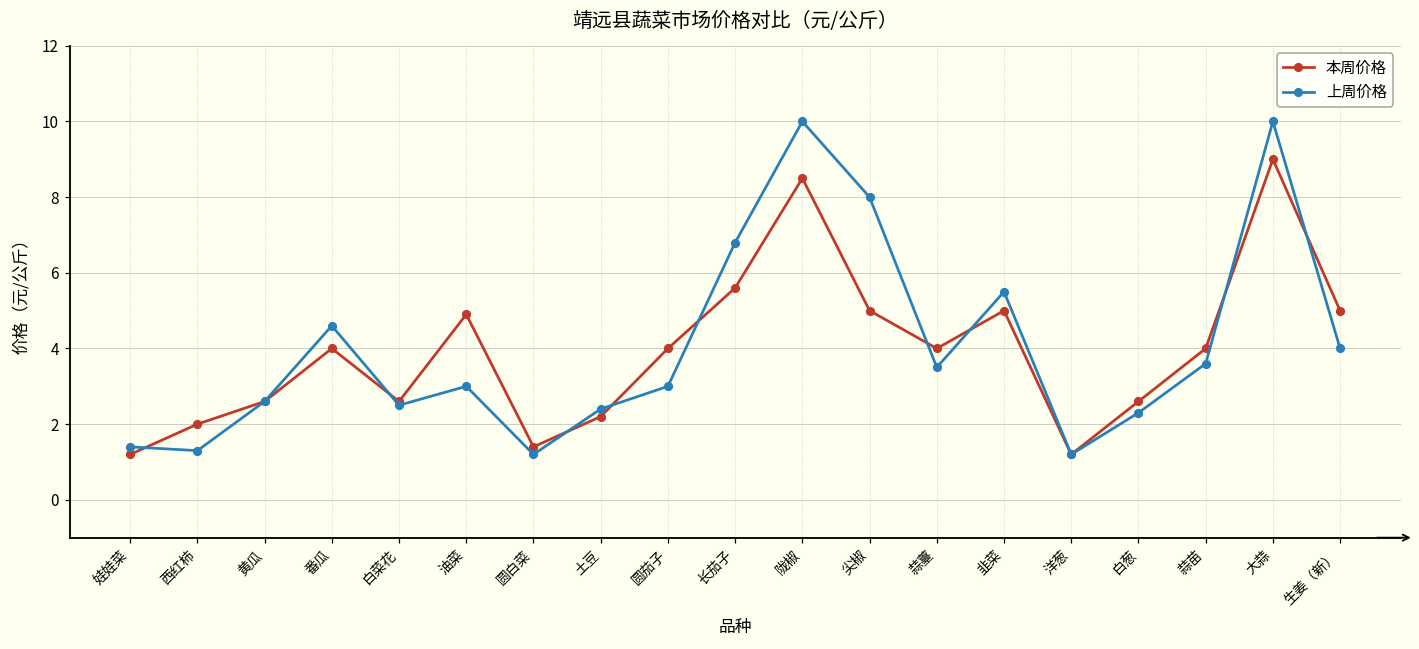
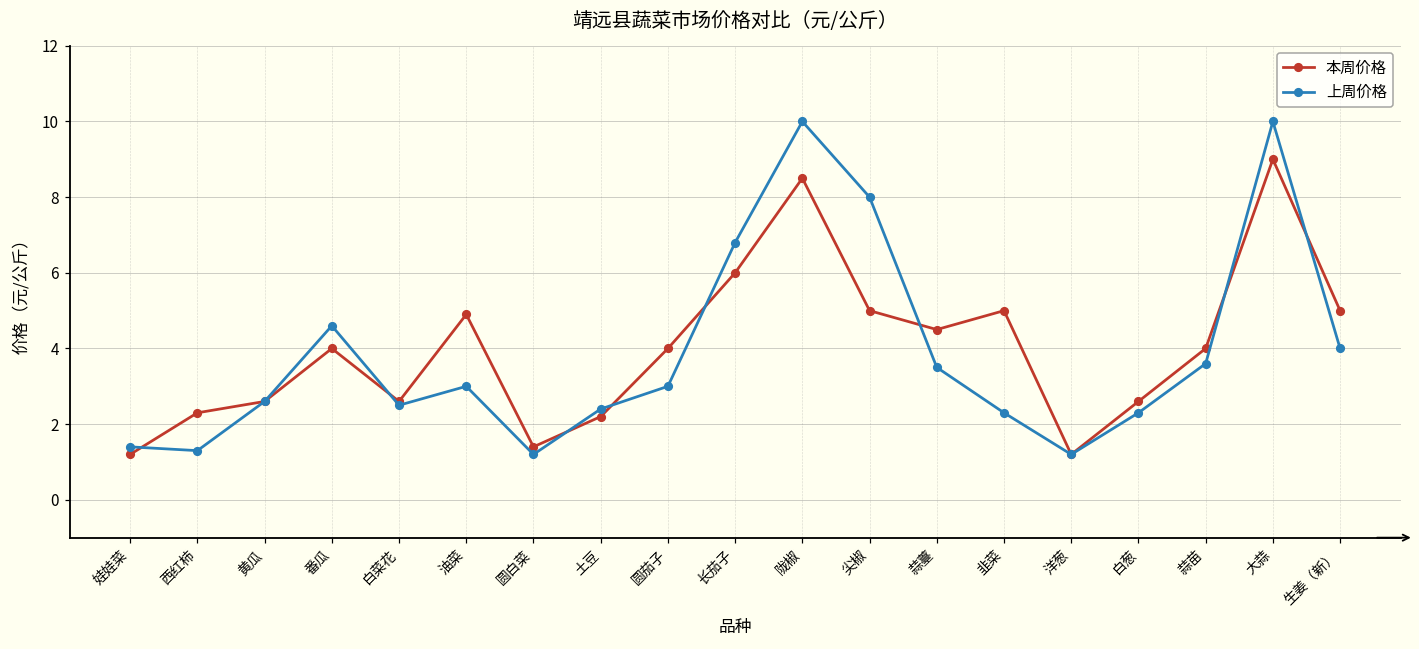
  {
    "本周价格": {
      "娃娃菜": 1.2,
-     "西红柿": 2.0,
+     "西红柿": 2.3,
      "番瓜": 4.0,
      "白菜花": 2.6,
      "油菜": 4.9,
      "圆白菜": 1.4,
      "土豆": 2.2,
      "圆茄子": 4.0,
-     "长茄子": 5.6,
+     "长茄子": 6.0,
      "陇椒": 8.5,
      "尖椒": 5.0,
-     "蒜薹": 4.0,
+     "蒜薹": 4.5,
      "韭菜": 5.0,
      "白葱": 2.6,
      "蒜苗": 4.0,
      "大蒜": 9.0,
      "生姜（新）": 5.0
    },
    "上周价格": {
      "娃娃菜": 1.4,
      "西红柿": 1.3,
      "番瓜": 4.6,
      "白菜花": 2.5,
      "油菜": 3.0,
      "圆白菜": 1.2,
      "土豆": 2.4,
      "圆茄子": 3.0,
      "长茄子": 6.8,
      "陇椒": 10.0,
      "尖椒": 8.0,
      "蒜薹": 3.5,
-     "韭菜": 5.5,
+     "韭菜": 2.3,
      "白葱": 2.3,
      "蒜苗": 3.6,
      "大蒜": 10.0,
      "生姜（新）": 4.0
    }
  }
